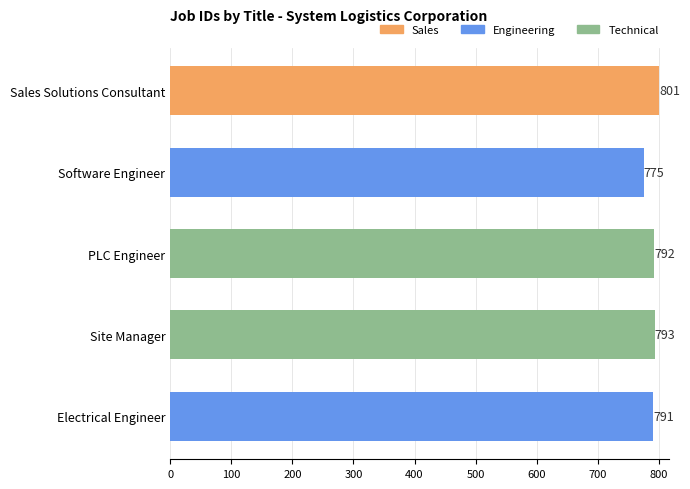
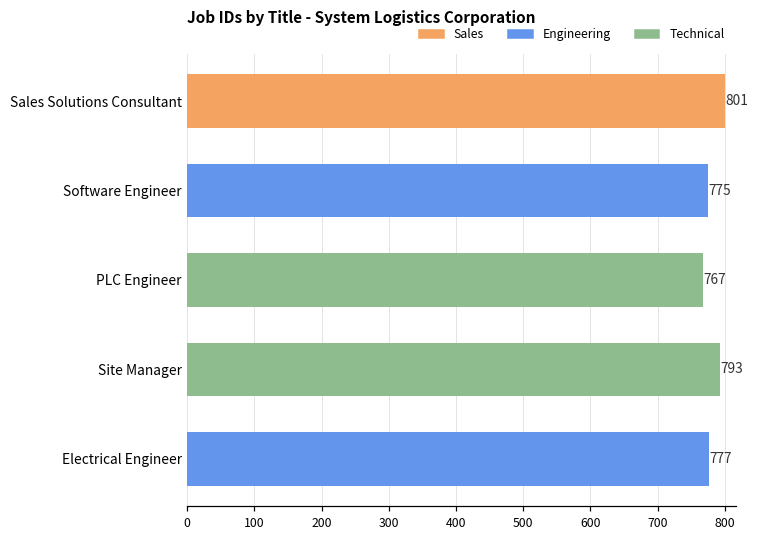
  {
    "Sales Solutions Consultant": 801,
    "Software Engineer": 775,
-   "PLC Engineer": 792,
+   "PLC Engineer": 767,
    "Site Manager": 793,
-   "Electrical Engineer": 791
+   "Electrical Engineer": 777
  }
